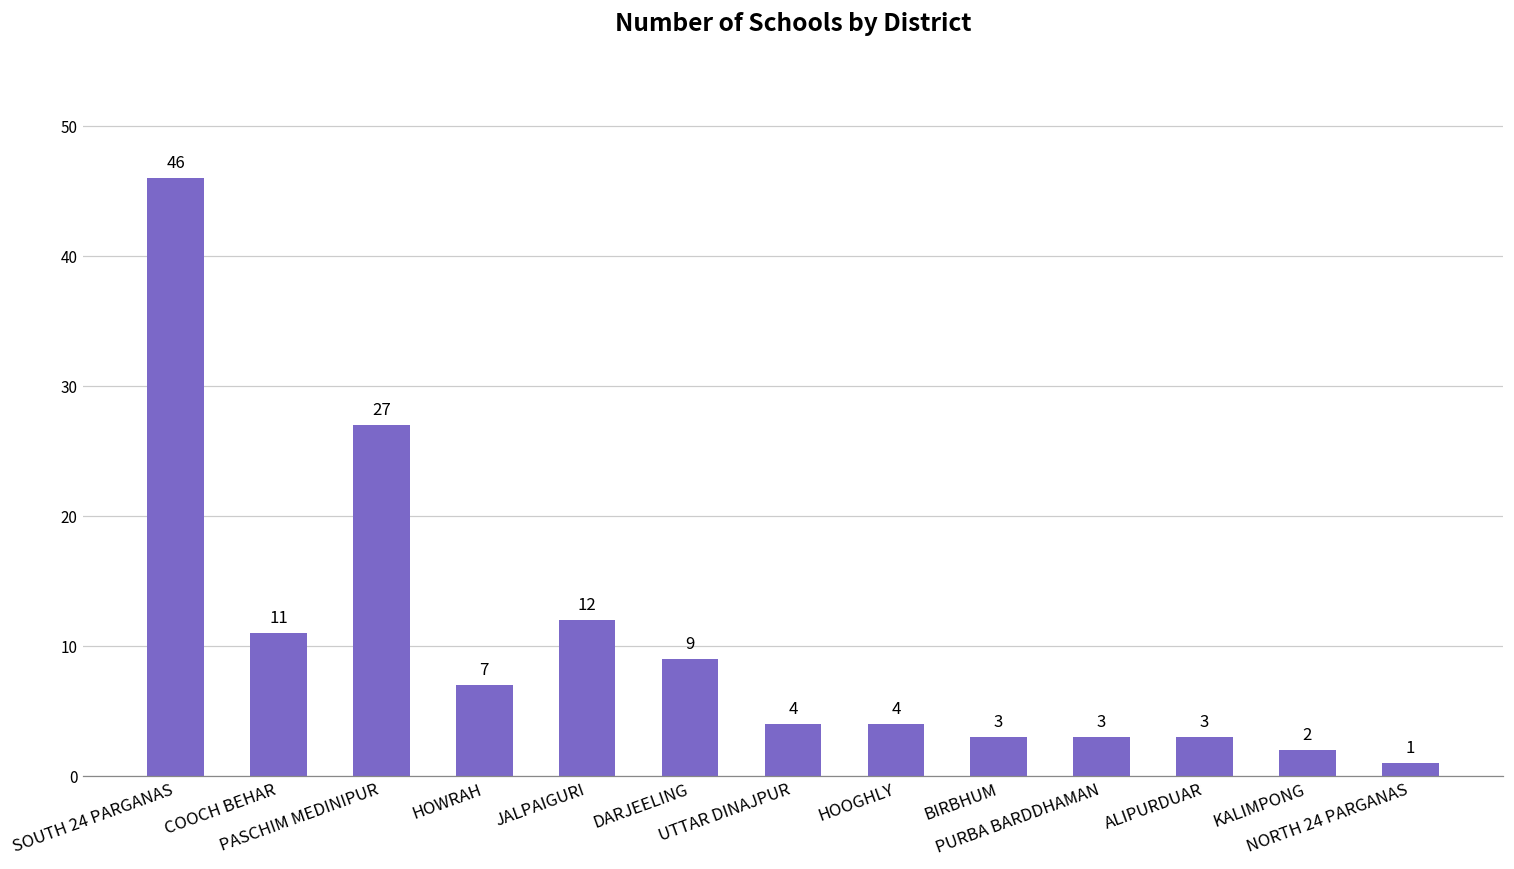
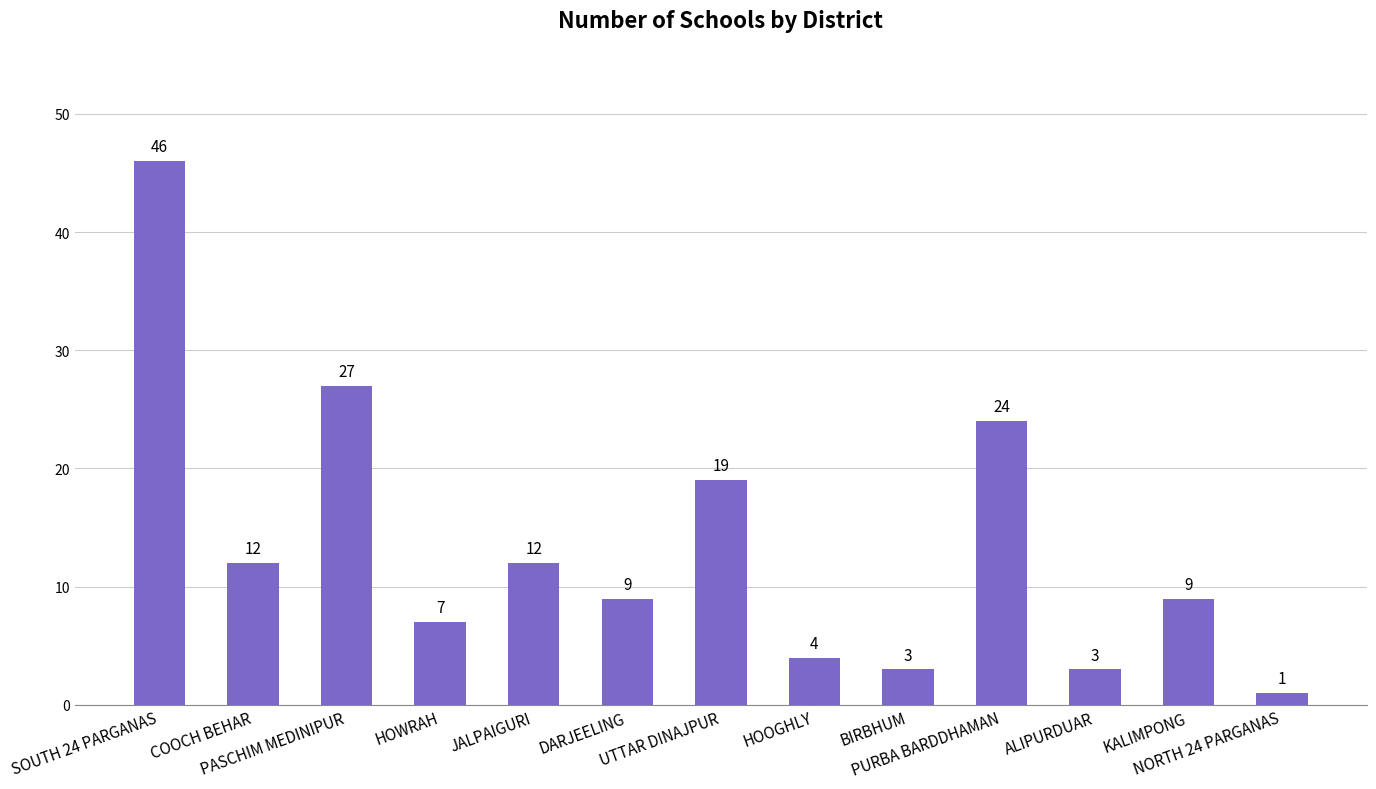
  {
    "SOUTH 24 PARGANAS": 46,
-   "COOCH BEHAR": 11,
+   "COOCH BEHAR": 12,
    "PASCHIM MEDINIPUR": 27,
    "HOWRAH": 7,
    "JALPAIGURI": 12,
    "DARJEELING": 9,
-   "UTTAR DINAJPUR": 4,
+   "UTTAR DINAJPUR": 19,
    "HOOGHLY": 4,
    "BIRBHUM": 3,
-   "PURBA BARDDHAMAN": 3,
+   "PURBA BARDDHAMAN": 24,
    "ALIPURDUAR": 3,
-   "KALIMPONG": 2,
+   "KALIMPONG": 9,
    "NORTH 24 PARGANAS": 1
  }
